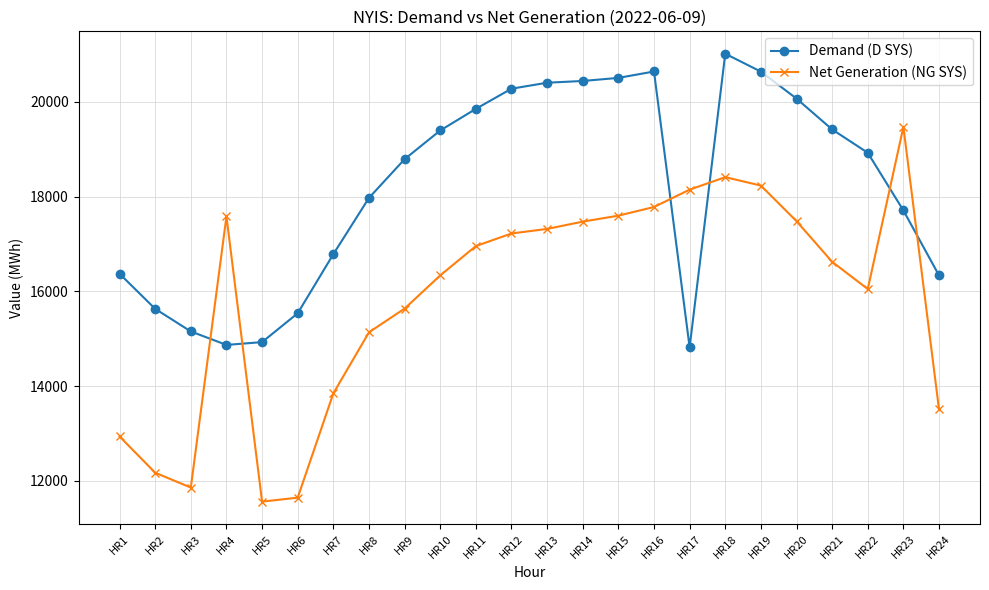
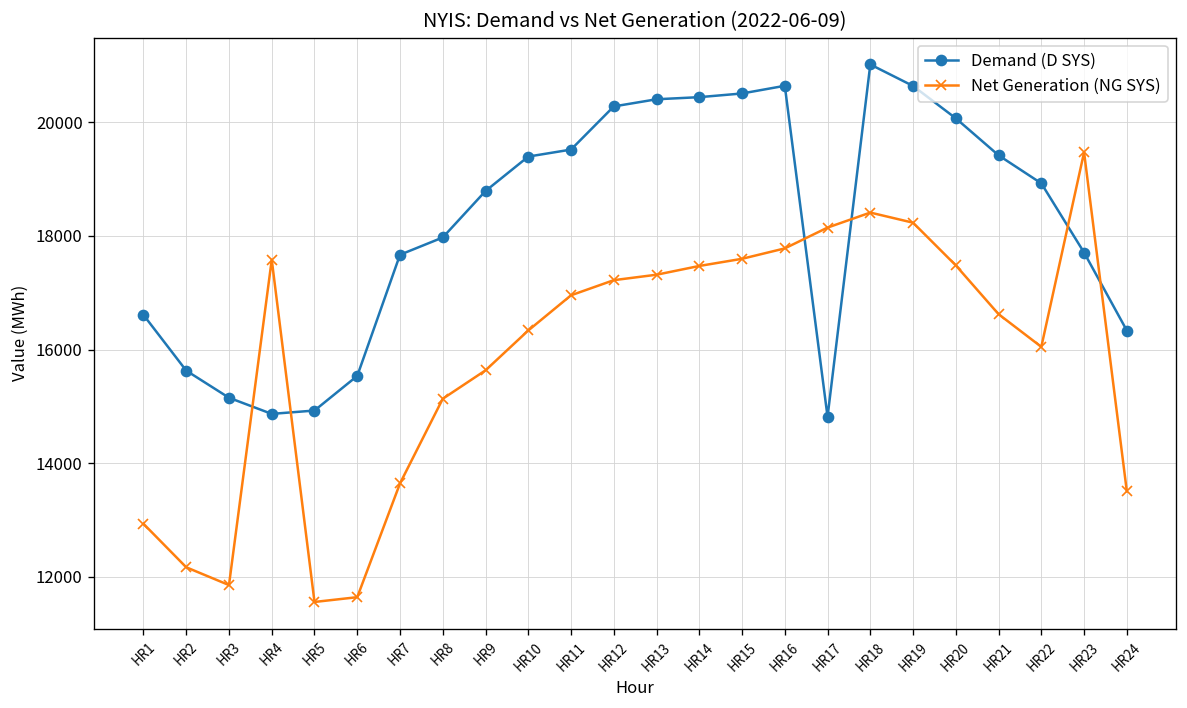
  {
    "Demand (D SYS)": {
-     "HR1": 16400,
+     "HR1": 16600,
      "HR2": 15600,
      "HR3": 15200,
      "HR4": 14900,
      "HR5": 14900,
      "HR6": 15500,
-     "HR7": 16800,
+     "HR7": 17700,
      "HR8": 18000,
      "HR9": 18800,
      "HR10": 19400,
-     "HR11": 19900,
+     "HR11": 19500,
      "HR12": 20300,
      "HR13": 20400,
      "HR14": 20400,
      "HR15": 20500,
      "HR16": 20600,
      "HR17": 14800,
      "HR18": 21000,
      "HR19": 20600,
      "HR20": 20100,
      "HR21": 19400,
      "HR22": 18900,
      "HR23": 17700,
      "HR24": 16300
    },
    "Net Generation (NG SYS)": {
      "HR1": 12900,
      "HR2": 12200,
      "HR3": 11900,
      "HR4": 17600,
      "HR5": 11600,
      "HR6": 11600,
-     "HR7": 13800,
+     "HR7": 13600,
      "HR8": 15100,
      "HR9": 15600,
      "HR10": 16300,
      "HR11": 17000,
      "HR12": 17200,
      "HR13": 17300,
      "HR14": 17500,
      "HR15": 17600,
      "HR16": 17800,
      "HR17": 18100,
      "HR18": 18400,
      "HR19": 18200,
      "HR20": 17500,
      "HR21": 16600,
      "HR22": 16000,
      "HR23": 19500,
      "HR24": 13500
    }
  }
